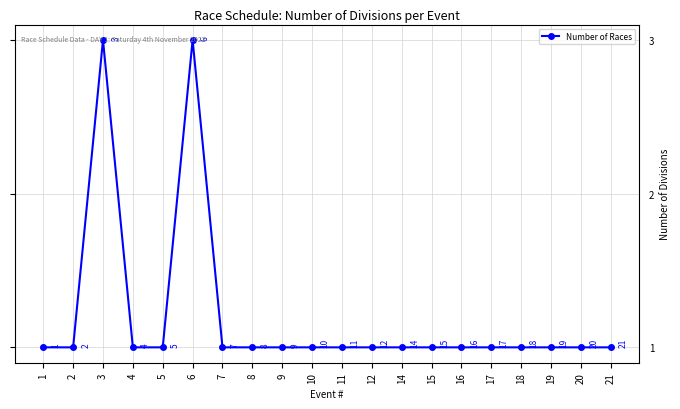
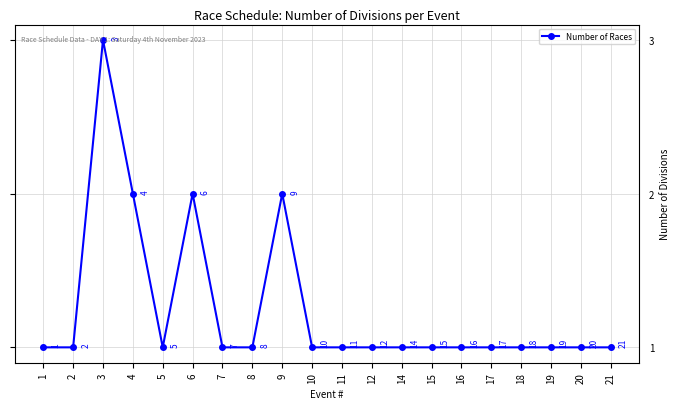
  {
-   "4": 1,
-   "6": 3,
-   "9": 1
+   "4": 2,
+   "6": 2,
+   "9": 2
  }
